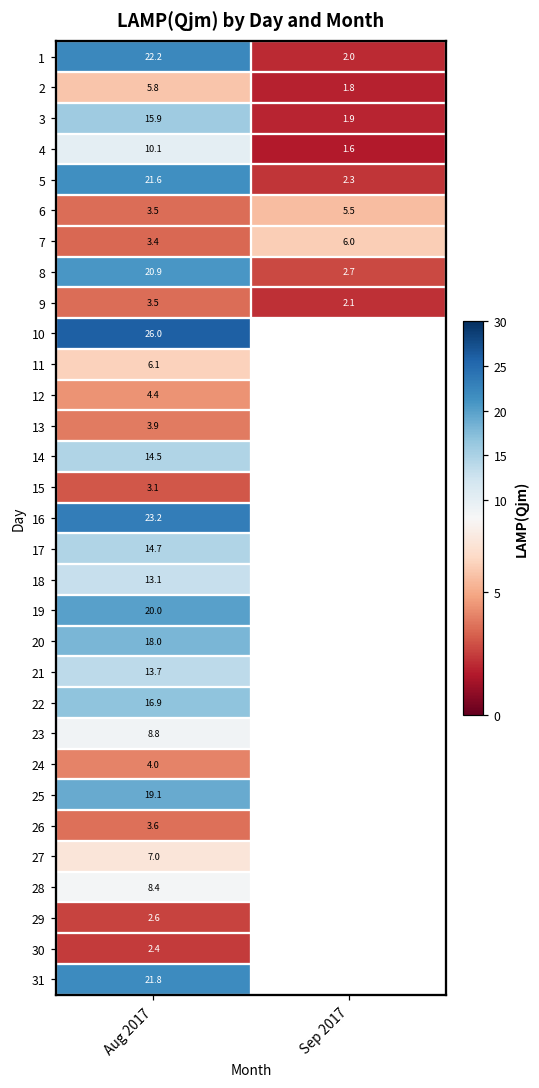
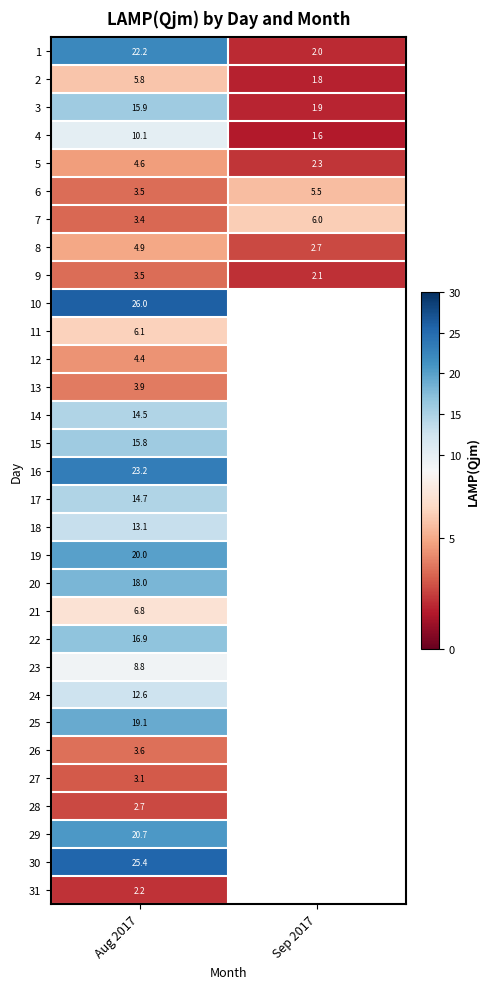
  {
    "1": {
      "Aug 2017": 22.2,
      "Sep 2017": 2.0
    },
    "2": {
      "Aug 2017": 5.8,
      "Sep 2017": 1.8
    },
    "3": {
      "Aug 2017": 15.9,
      "Sep 2017": 1.9
    },
    "4": {
      "Aug 2017": 10.1,
      "Sep 2017": 1.6
    },
    "5": {
-     "Aug 2017": 21.6,
+     "Aug 2017": 4.6,
      "Sep 2017": 2.3
    },
    "6": {
      "Aug 2017": 3.5,
      "Sep 2017": 5.5
    },
    "7": {
      "Aug 2017": 3.4,
      "Sep 2017": 6.0
    },
    "8": {
-     "Aug 2017": 20.9,
+     "Aug 2017": 4.9,
      "Sep 2017": 2.7
    },
    "9": {
      "Aug 2017": 3.5,
      "Sep 2017": 2.1
    },
    "10": {
      "Aug 2017": 26.0
    },
    "11": {
      "Aug 2017": 6.1
    },
    "12": {
      "Aug 2017": 4.4
    },
    "13": {
      "Aug 2017": 3.9
    },
    "14": {
      "Aug 2017": 14.5
    },
    "15": {
-     "Aug 2017": 3.1
+     "Aug 2017": 15.8
    },
    "16": {
      "Aug 2017": 23.2
    },
    "17": {
      "Aug 2017": 14.7
    },
    "18": {
      "Aug 2017": 13.1
    },
    "19": {
      "Aug 2017": 20.0
    },
    "20": {
      "Aug 2017": 18.0
    },
    "21": {
-     "Aug 2017": 13.7
+     "Aug 2017": 6.8
    },
    "22": {
      "Aug 2017": 16.9
    },
    "23": {
      "Aug 2017": 8.8
    },
    "24": {
-     "Aug 2017": 4.0
+     "Aug 2017": 12.6
    },
    "25": {
      "Aug 2017": 19.1
    },
    "26": {
      "Aug 2017": 3.6
    },
    "27": {
-     "Aug 2017": 7.0
+     "Aug 2017": 3.1
    },
    "28": {
-     "Aug 2017": 8.4
+     "Aug 2017": 2.7
    },
    "29": {
-     "Aug 2017": 2.6
+     "Aug 2017": 20.7
    },
    "30": {
-     "Aug 2017": 2.4
+     "Aug 2017": 25.4
    },
    "31": {
-     "Aug 2017": 21.8
+     "Aug 2017": 2.2
    }
  }
